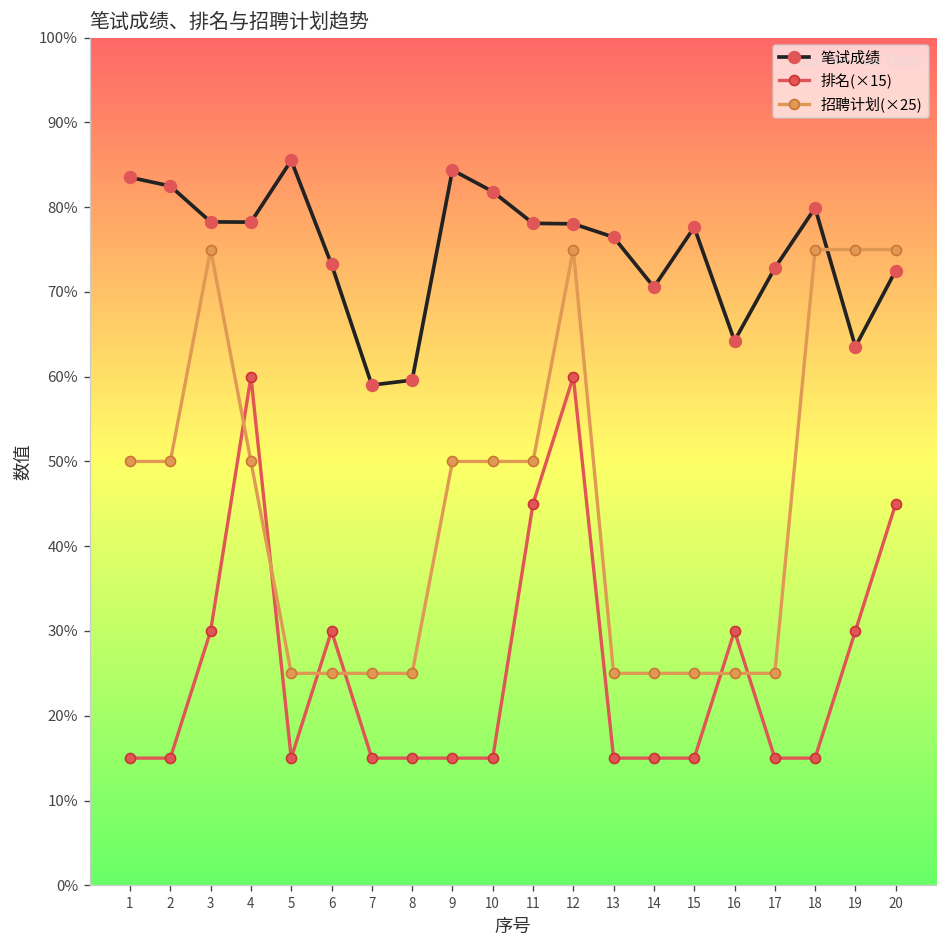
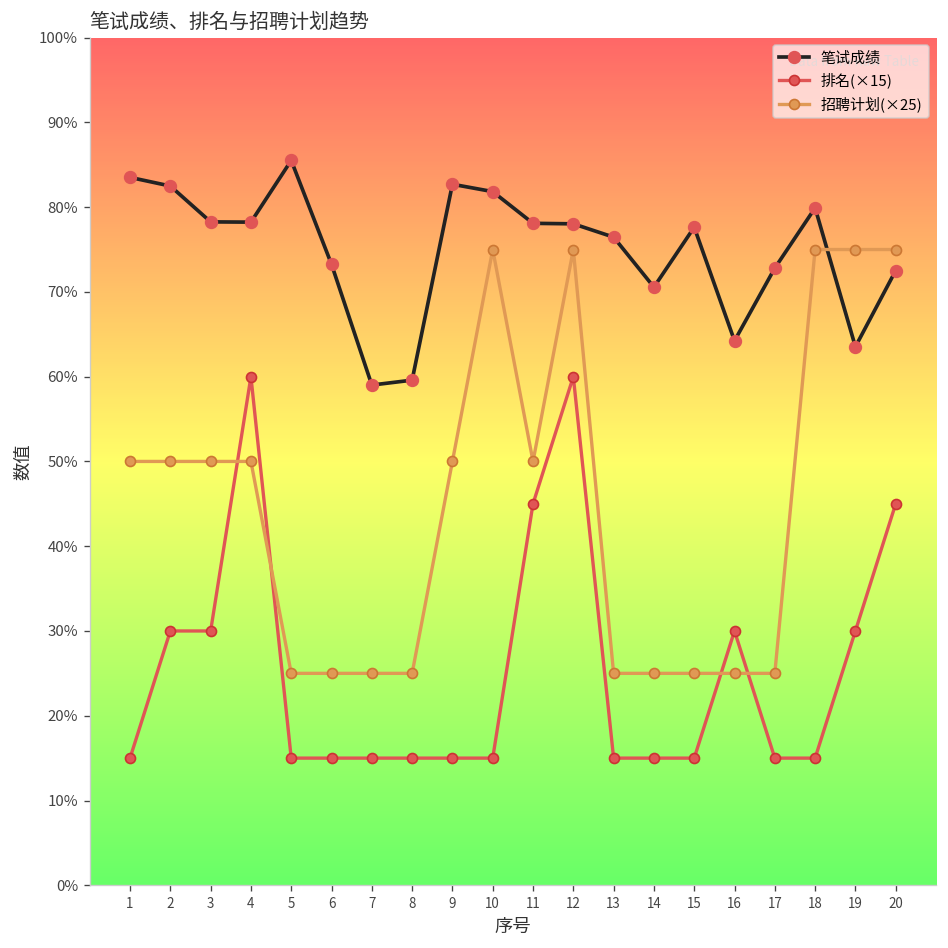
  {
    "笔试成绩": {
      "1": "84%",
      "2": "82%",
      "3": "78%",
      "4": "78%",
      "5": "86%",
      "6": "73%",
      "7": "59%",
      "8": "60%",
-     "9": "84%",
+     "9": "83%",
      "10": "82%",
      "11": "78%",
      "12": "78%",
      "13": "76%",
      "14": "71%",
      "15": "78%",
      "16": "64%",
      "17": "73%",
      "18": "80%",
      "19": "64%",
      "20": "73%"
    },
    "排名(×15)": {
      "1": "15%",
-     "2": "15%",
+     "2": "30%",
      "3": "30%",
      "4": "60%",
      "5": "15%",
-     "6": "30%",
+     "6": "15%",
      "7": "15%",
      "8": "15%",
      "9": "15%",
      "10": "15%",
      "11": "45%",
      "12": "60%",
      "13": "15%",
      "14": "15%",
      "15": "15%",
      "16": "30%",
      "17": "15%",
      "18": "15%",
      "19": "30%",
      "20": "45%"
    },
    "招聘计划(×25)": {
      "1": "50%",
      "2": "50%",
-     "3": "75%",
+     "3": "50%",
      "4": "50%",
      "5": "25%",
      "6": "25%",
      "7": "25%",
      "8": "25%",
      "9": "50%",
-     "10": "50%",
+     "10": "75%",
      "11": "50%",
      "12": "75%",
      "13": "25%",
      "14": "25%",
      "15": "25%",
      "16": "25%",
      "17": "25%",
      "18": "75%",
      "19": "75%",
      "20": "75%"
    }
  }
